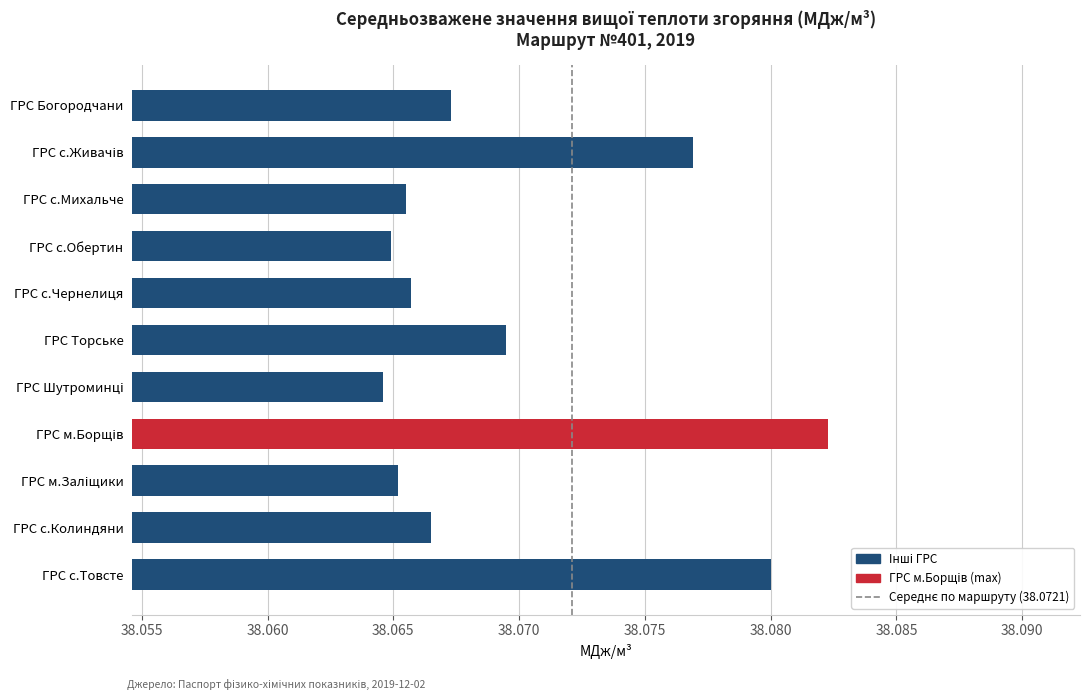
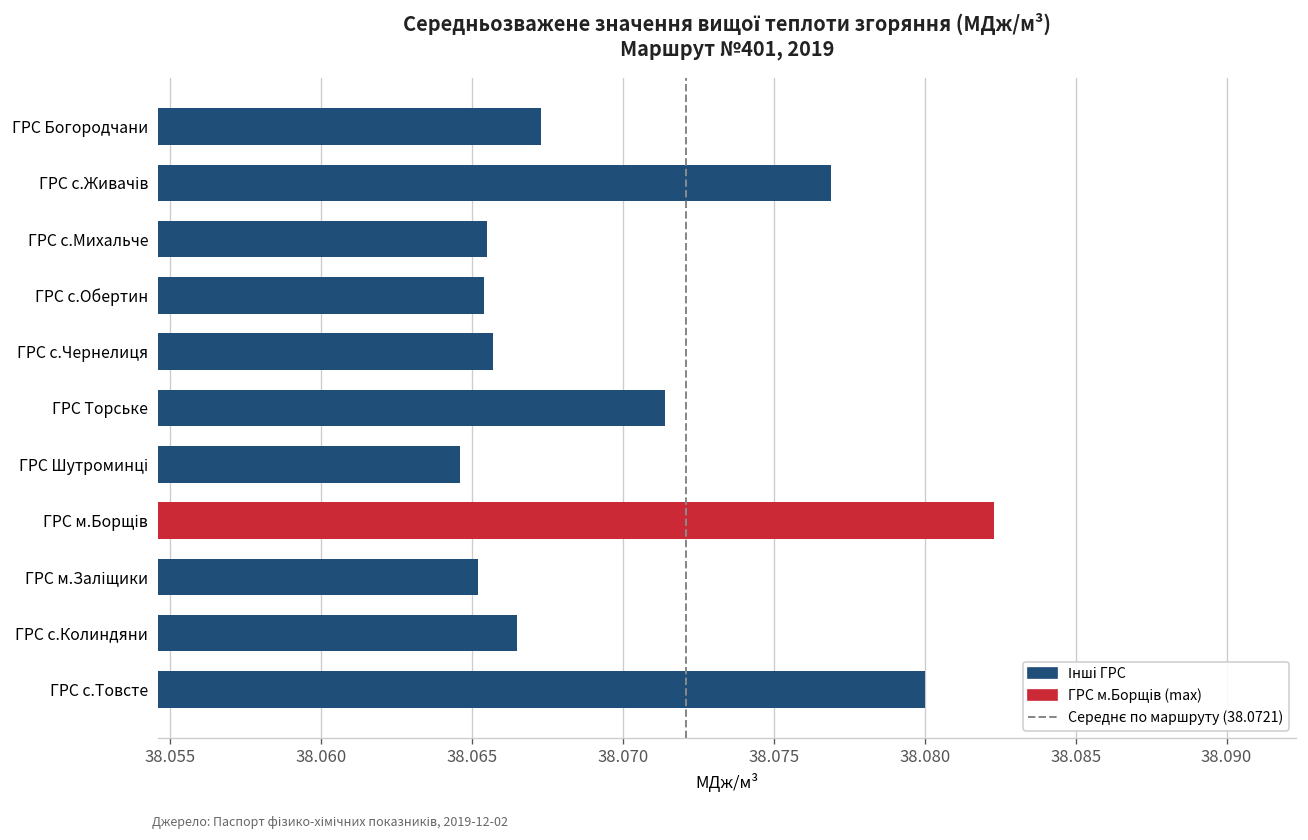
  {
    "ГРС Богородчани": 38.0673,
    "ГРС с.Живачів": 38.0769,
    "ГРС с.Михальче": 38.0655,
-   "ГРС с.Обертин": 38.0649,
+   "ГРС с.Обертин": 38.0654,
    "ГРС с.Чернелиця": 38.0657,
-   "ГРС Торське": 38.0695,
+   "ГРС Торське": 38.0714,
    "ГРС Шутроминці": 38.0646,
    "ГРС м.Борщів": 38.0823,
    "ГРС м.Заліщики": 38.0652,
    "ГРС с.Колиндяни": 38.0665,
    "ГРС с.Товсте": 38.0800
  }
